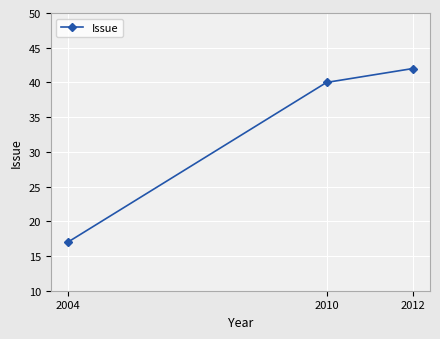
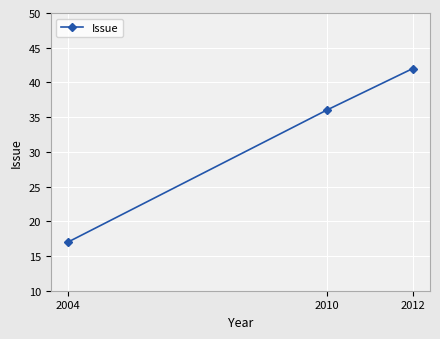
  {
    "2004": 17,
-   "2010": 40,
+   "2010": 36,
    "2012": 42
  }
